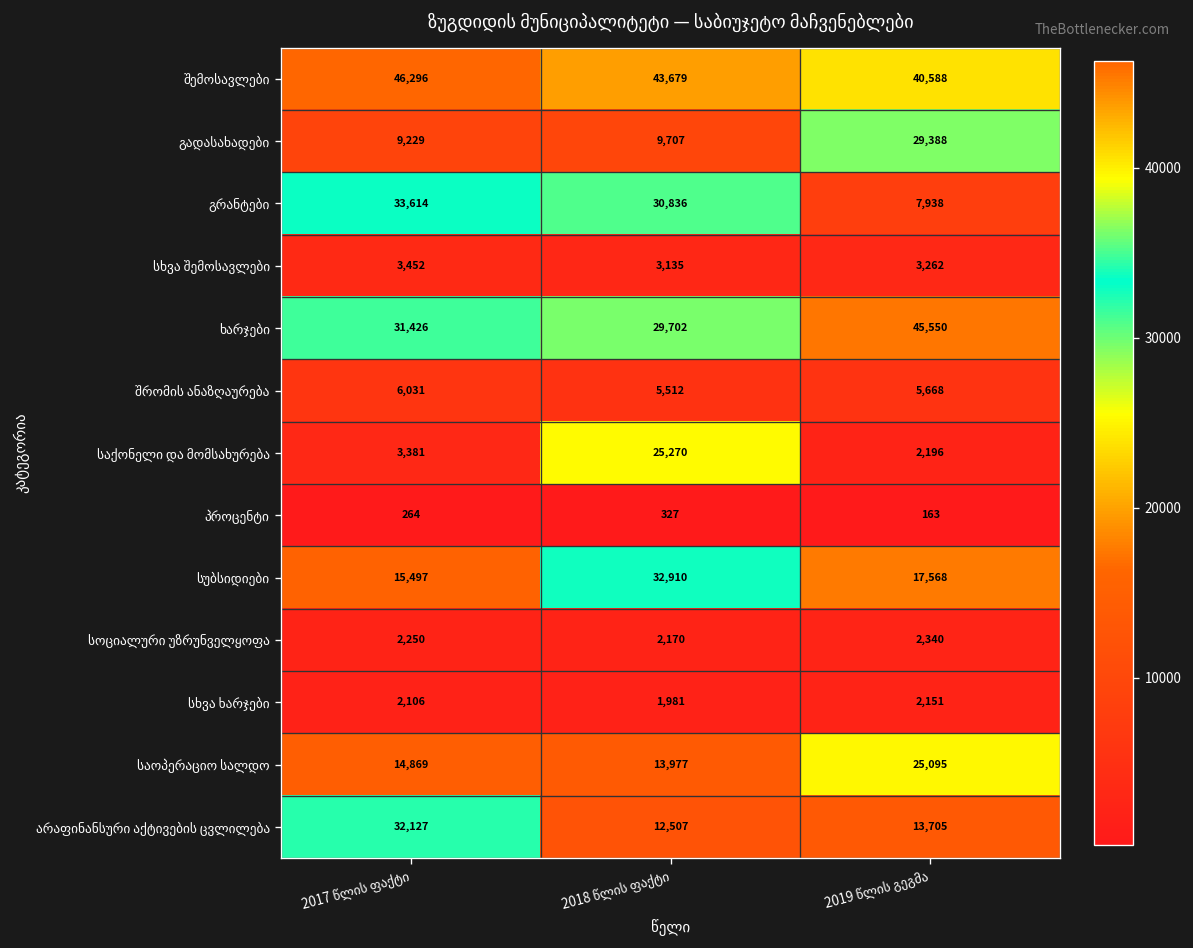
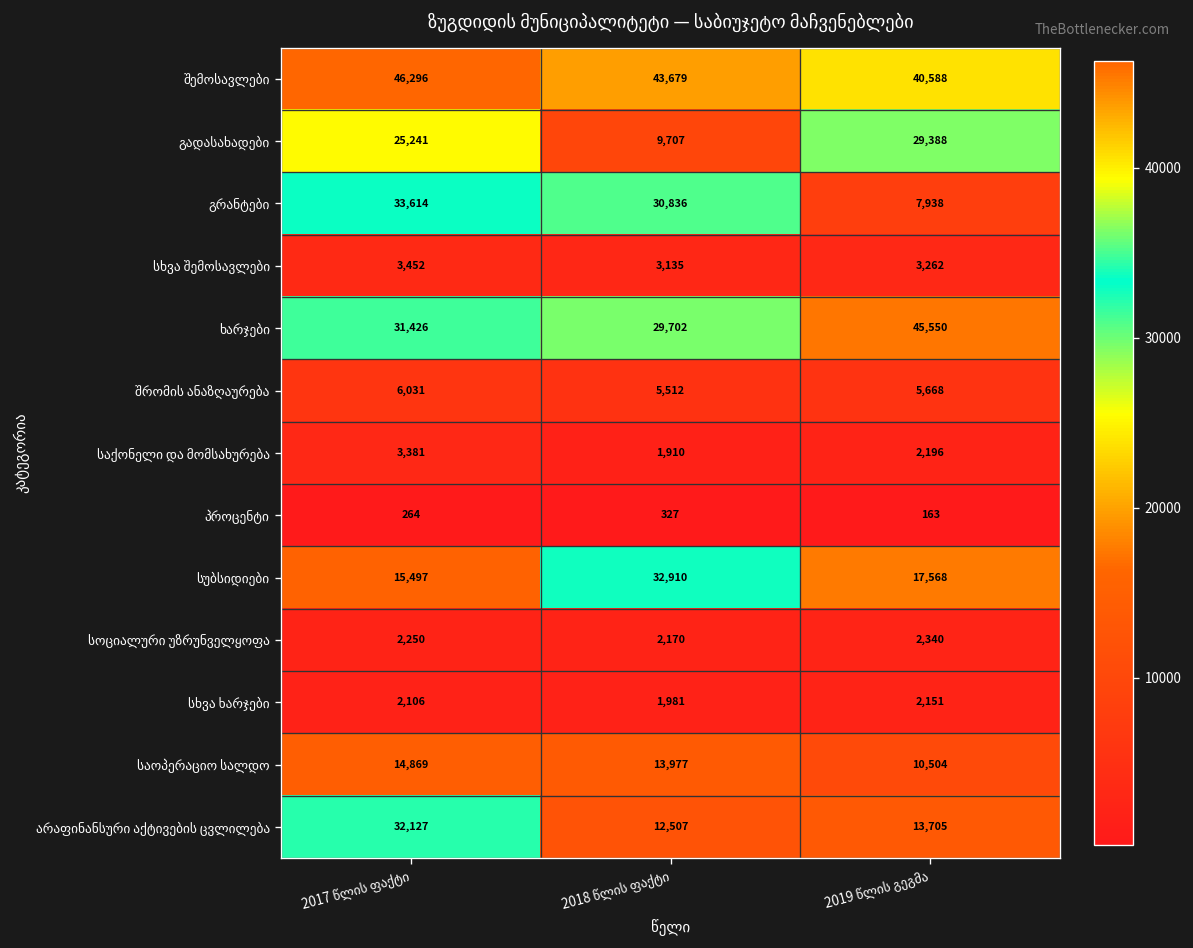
  {
    "შემოსავლები": {
      "2017 წლის ფაქტი": "46,296",
      "2018 წლის ფაქტი": "43,679",
      "2019 წლის გეგმა": "40,588"
    },
    "გადასახადები": {
-     "2017 წლის ფაქტი": "9,229",
+     "2017 წლის ფაქტი": "25,241",
      "2018 წლის ფაქტი": "9,707",
      "2019 წლის გეგმა": "29,388"
    },
    "გრანტები": {
      "2017 წლის ფაქტი": "33,614",
      "2018 წლის ფაქტი": "30,836",
      "2019 წლის გეგმა": "7,938"
    },
    "სხვა შემოსავლები": {
      "2017 წლის ფაქტი": "3,452",
      "2018 წლის ფაქტი": "3,135",
      "2019 წლის გეგმა": "3,262"
    },
    "ხარჯები": {
      "2017 წლის ფაქტი": "31,426",
      "2018 წლის ფაქტი": "29,702",
      "2019 წლის გეგმა": "45,550"
    },
    "შრომის ანაზღაურება": {
      "2017 წლის ფაქტი": "6,031",
      "2018 წლის ფაქტი": "5,512",
      "2019 წლის გეგმა": "5,668"
    },
    "საქონელი და მომსახურება": {
      "2017 წლის ფაქტი": "3,381",
-     "2018 წლის ფაქტი": "25,270",
+     "2018 წლის ფაქტი": "1,910",
      "2019 წლის გეგმა": "2,196"
    },
    "პროცენტი": {
      "2017 წლის ფაქტი": "264",
      "2018 წლის ფაქტი": "327",
      "2019 წლის გეგმა": "163"
    },
    "სუბსიდიები": {
      "2017 წლის ფაქტი": "15,497",
      "2018 წლის ფაქტი": "32,910",
      "2019 წლის გეგმა": "17,568"
    },
    "სოციალური უზრუნველყოფა": {
      "2017 წლის ფაქტი": "2,250",
      "2018 წლის ფაქტი": "2,170",
      "2019 წლის გეგმა": "2,340"
    },
    "სხვა ხარჯები": {
      "2017 წლის ფაქტი": "2,106",
      "2018 წლის ფაქტი": "1,981",
      "2019 წლის გეგმა": "2,151"
    },
    "საოპერაციო სალდო": {
      "2017 წლის ფაქტი": "14,869",
      "2018 წლის ფაქტი": "13,977",
-     "2019 წლის გეგმა": "25,095"
+     "2019 წლის გეგმა": "10,504"
    },
    "არაფინანსური აქტივების ცვლილება": {
      "2017 წლის ფაქტი": "32,127",
      "2018 წლის ფაქტი": "12,507",
      "2019 წლის გეგმა": "13,705"
    }
  }
